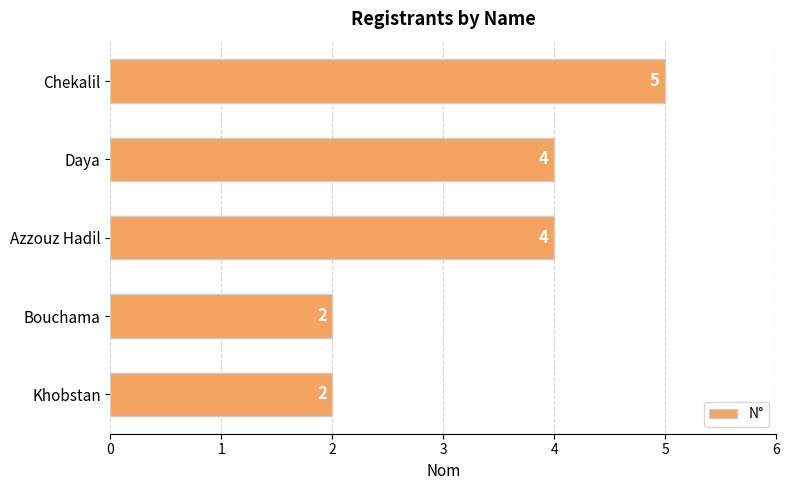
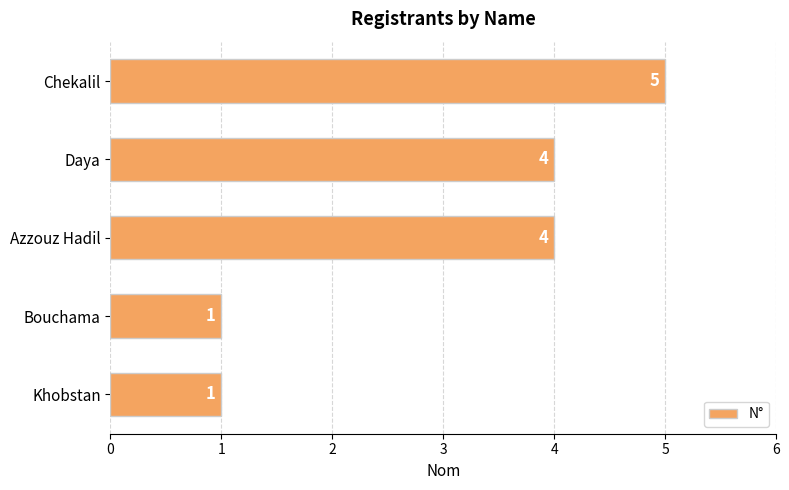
  {
    "Chekalil": 5,
    "Daya": 4,
    "Azzouz Hadil": 4,
-   "Bouchama": 2,
-   "Khobstan": 2
+   "Bouchama": 1,
+   "Khobstan": 1
  }
